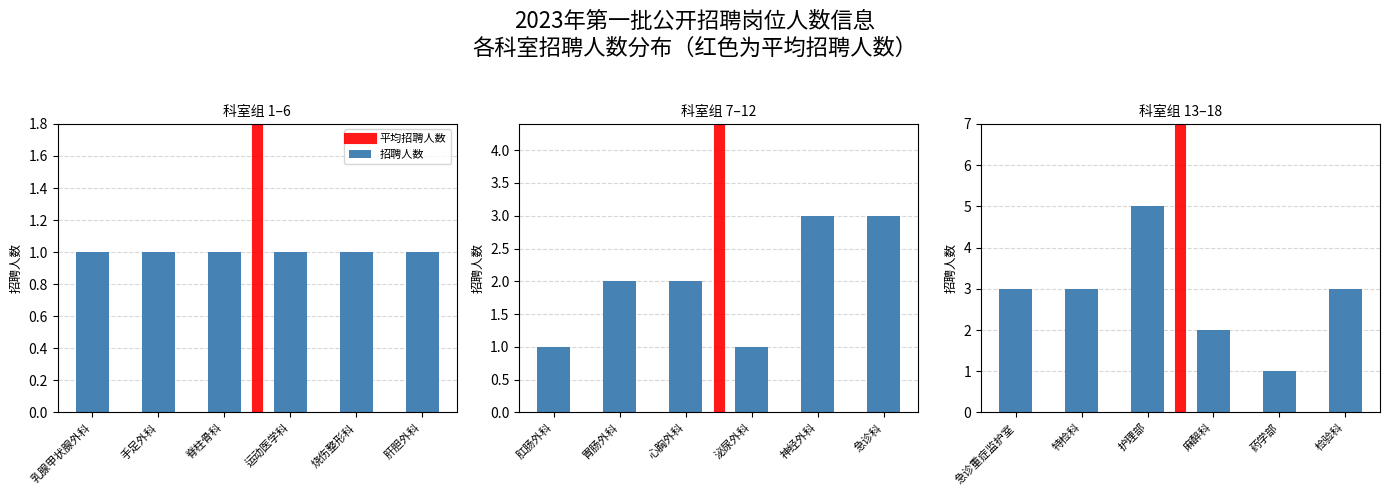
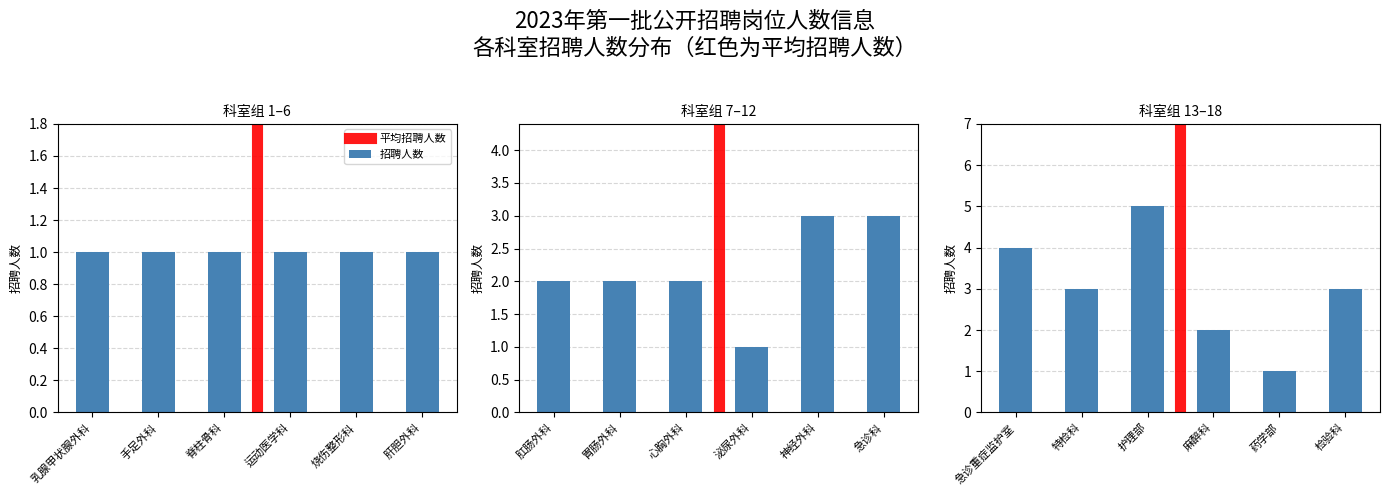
  {
    "科室组 1–6": {
      "乳腺甲状腺外科": 1.00,
      "手足外科": 1.00,
      "脊柱骨科": 1.00,
      "运动医学科": 1.00,
      "烧伤整形科": 1.00,
      "肝胆外科": 1.00
    },
    "科室组 7–12": {
-     "肛肠外科": 1,
+     "肛肠外科": 2,
      "胃肠外科": 2,
      "心胸外科": 2,
      "泌尿外科": 1,
      "神经外科": 3,
      "急诊科": 3
    },
    "科室组 13–18": {
-     "急诊重症监护室": 3,
+     "急诊重症监护室": 4,
      "特检科": 3,
      "护理部": 5,
      "麻醉科": 2,
      "药学部": 1,
      "检验科": 3
    }
  }
